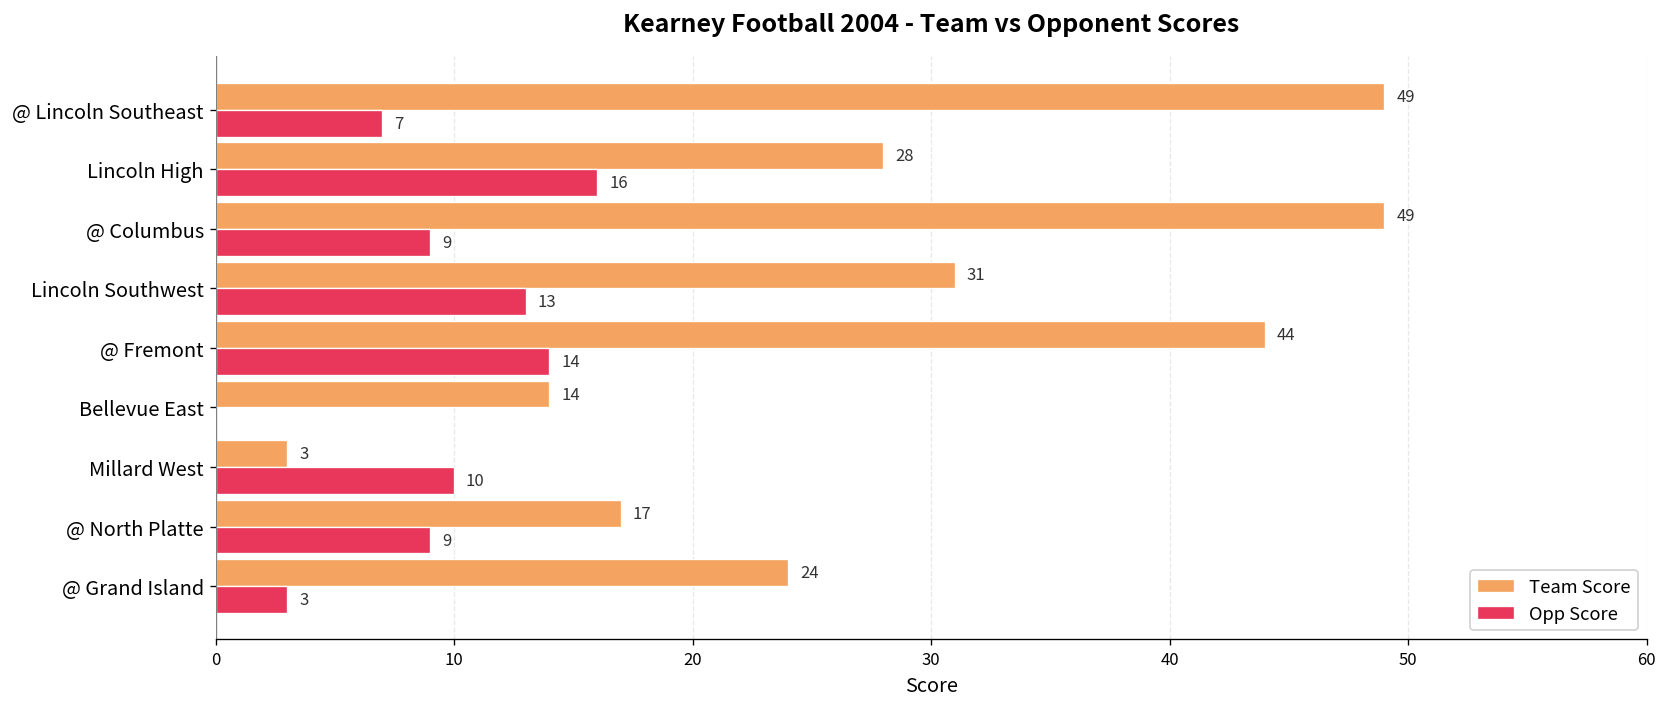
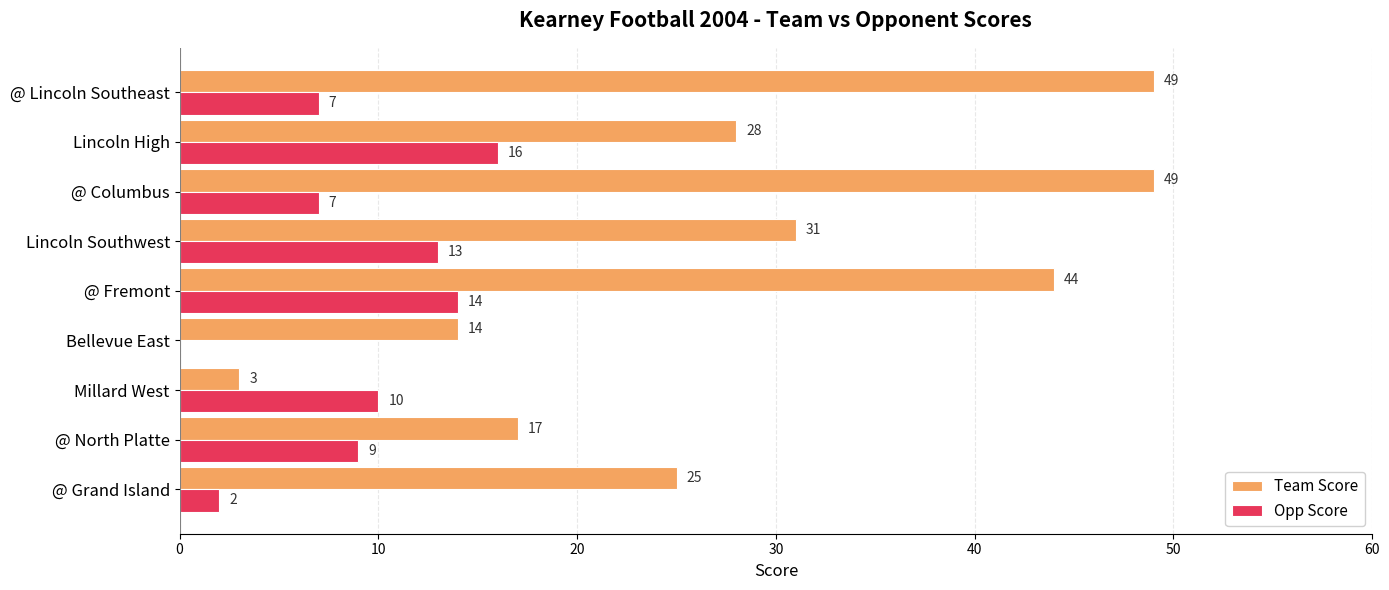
  {
    "Team Score": {
      "@ Lincoln Southeast": 49,
      "Lincoln High": 28,
      "@ Columbus": 49,
      "Lincoln Southwest": 31,
      "@ Fremont": 44,
      "Bellevue East": 14,
      "Millard West": 3,
      "@ North Platte": 17,
-     "@ Grand Island": 24
+     "@ Grand Island": 25
    },
    "Opp Score": {
      "@ Lincoln Southeast": 7,
      "Lincoln High": 16,
-     "@ Columbus": 9,
+     "@ Columbus": 7,
      "Lincoln Southwest": 13,
      "@ Fremont": 14,
      "Millard West": 10,
      "@ North Platte": 9,
-     "@ Grand Island": 3
+     "@ Grand Island": 2
    }
  }
